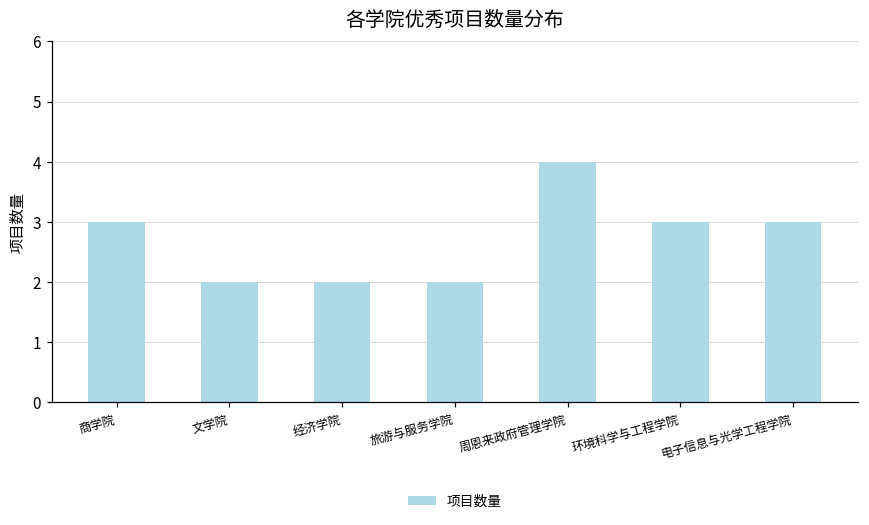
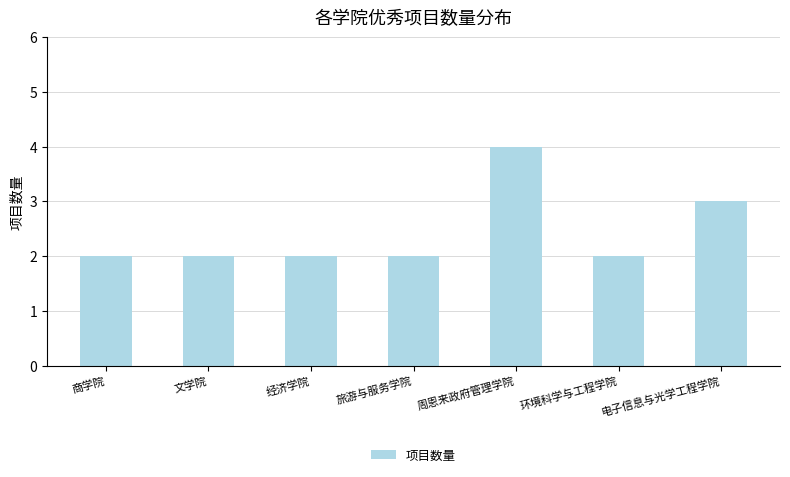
  {
-   "商学院": 3,
+   "商学院": 2,
    "文学院": 2,
    "经济学院": 2,
    "旅游与服务学院": 2,
    "周恩来政府管理学院": 4,
-   "环境科学与工程学院": 3,
+   "环境科学与工程学院": 2,
    "电子信息与光学工程学院": 3
  }
